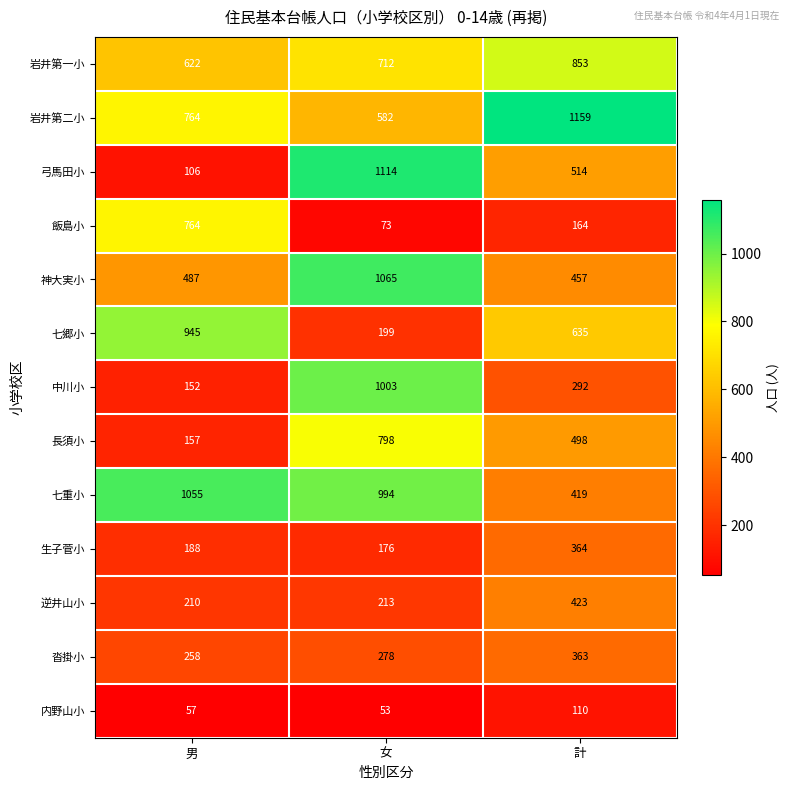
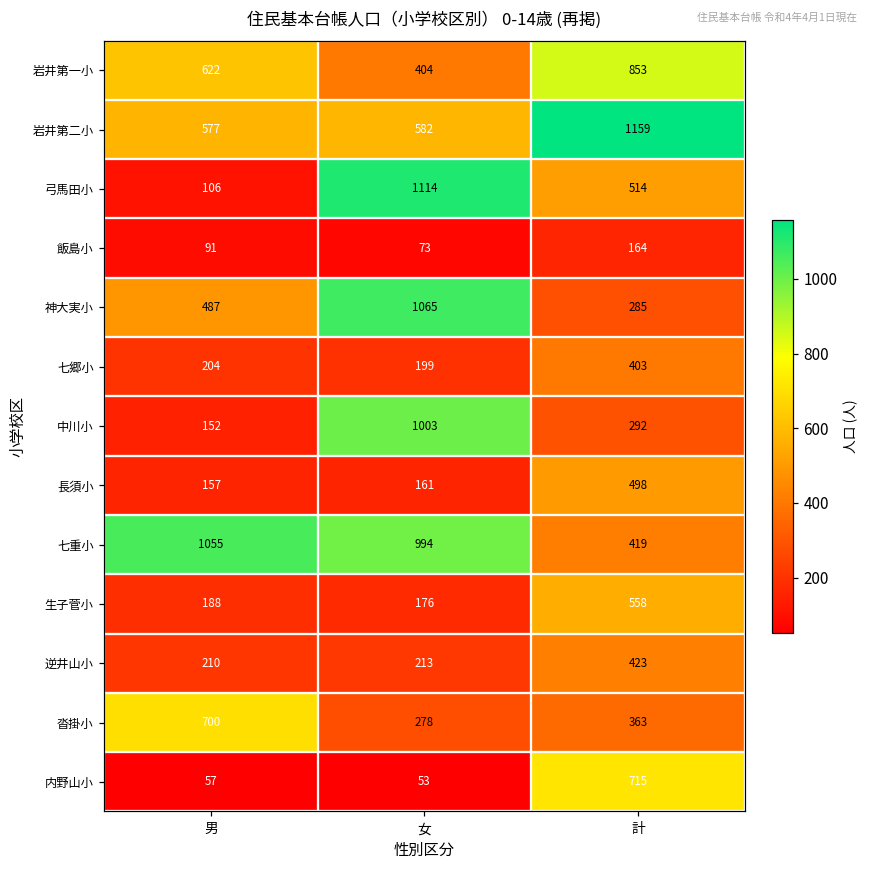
  {
    "岩井第一小": {
      "男": 622,
-     "女": 712,
+     "女": 404,
      "計": 853
    },
    "岩井第二小": {
-     "男": 764,
+     "男": 577,
      "女": 582,
      "計": 1159
    },
    "弓馬田小": {
      "男": 106,
      "女": 1114,
      "計": 514
    },
    "飯島小": {
-     "男": 764,
+     "男": 91,
      "女": 73,
      "計": 164
    },
    "神大実小": {
      "男": 487,
      "女": 1065,
-     "計": 457
+     "計": 285
    },
    "七郷小": {
-     "男": 945,
+     "男": 204,
      "女": 199,
-     "計": 635
+     "計": 403
    },
    "中川小": {
      "男": 152,
      "女": 1003,
      "計": 292
    },
    "長須小": {
      "男": 157,
-     "女": 798,
+     "女": 161,
      "計": 498
    },
    "七重小": {
      "男": 1055,
      "女": 994,
      "計": 419
    },
    "生子菅小": {
      "男": 188,
      "女": 176,
-     "計": 364
+     "計": 558
    },
    "逆井山小": {
      "男": 210,
      "女": 213,
      "計": 423
    },
    "沓掛小": {
-     "男": 258,
+     "男": 700,
      "女": 278,
      "計": 363
    },
    "内野山小": {
      "男": 57,
      "女": 53,
-     "計": 110
+     "計": 715
    }
  }
